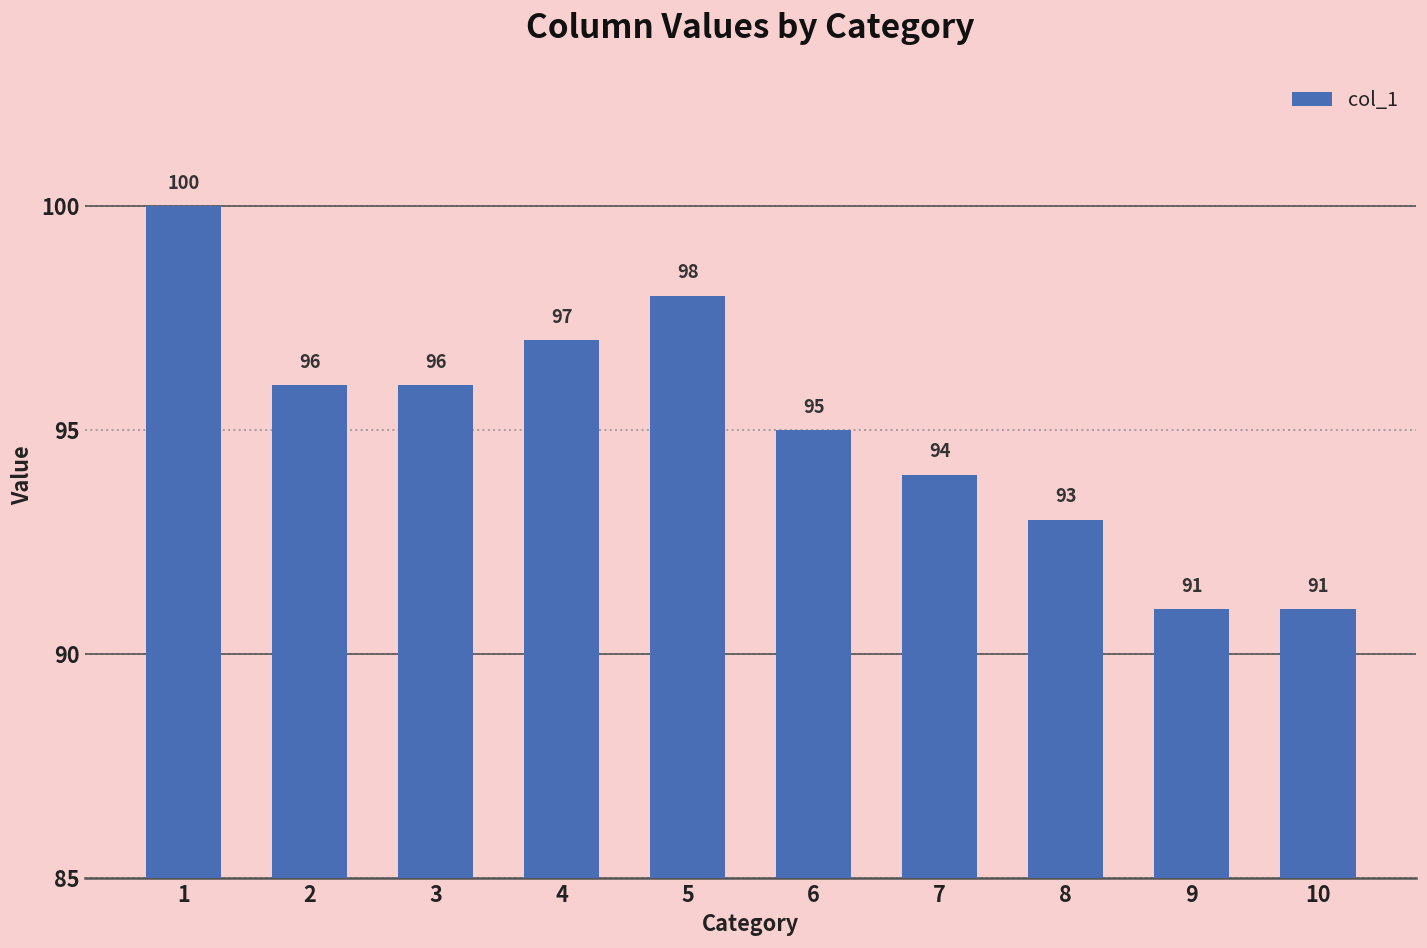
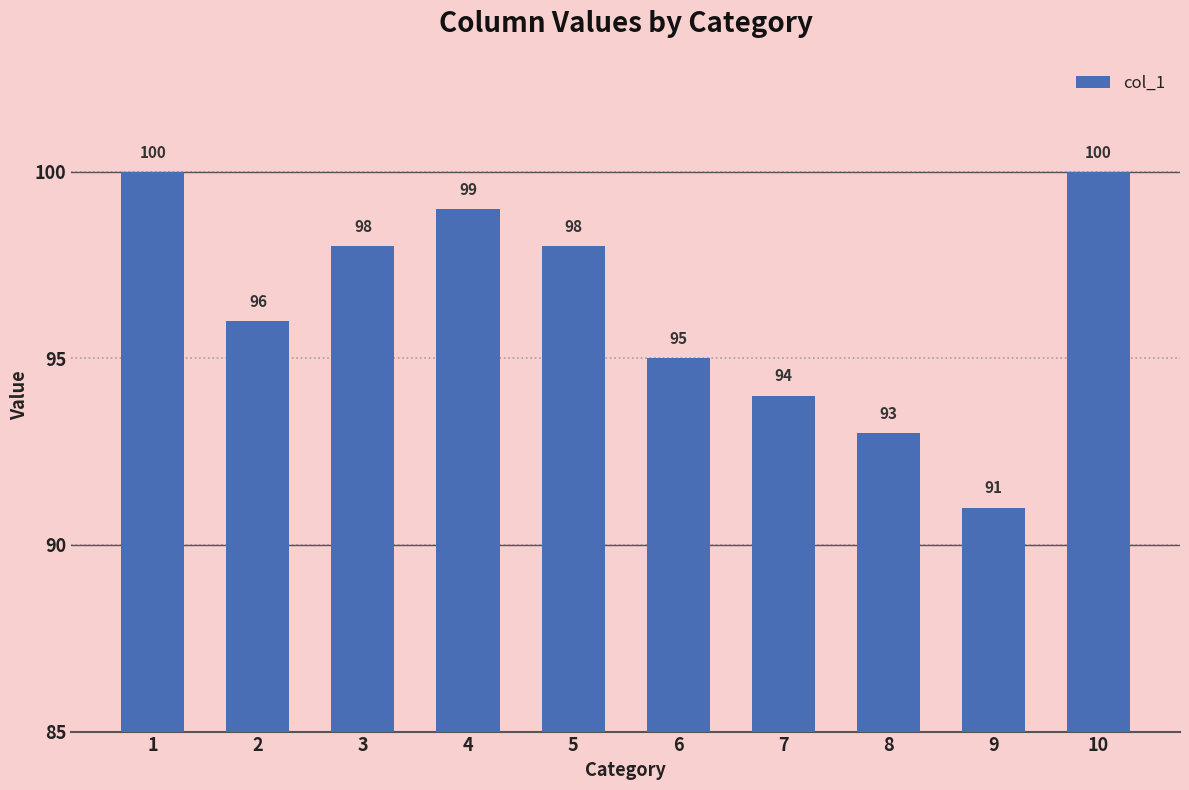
  {
    "1": 100,
    "2": 96,
-   "3": 96,
-   "4": 97,
+   "3": 98,
+   "4": 99,
    "5": 98,
    "6": 95,
    "7": 94,
    "8": 93,
    "9": 91,
-   "10": 91
+   "10": 100
  }
